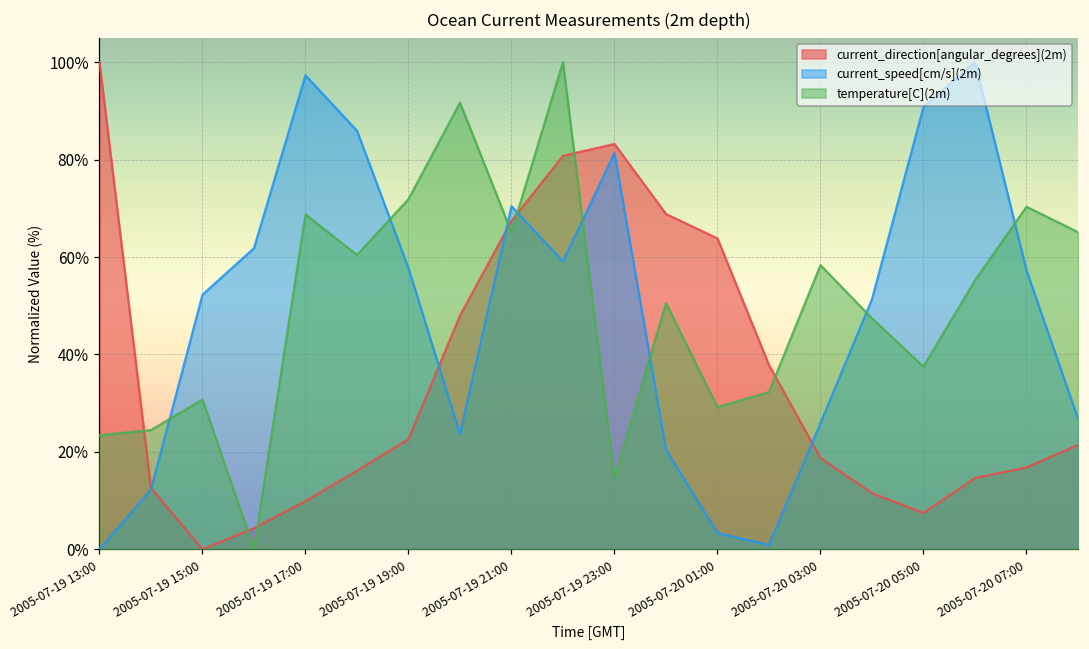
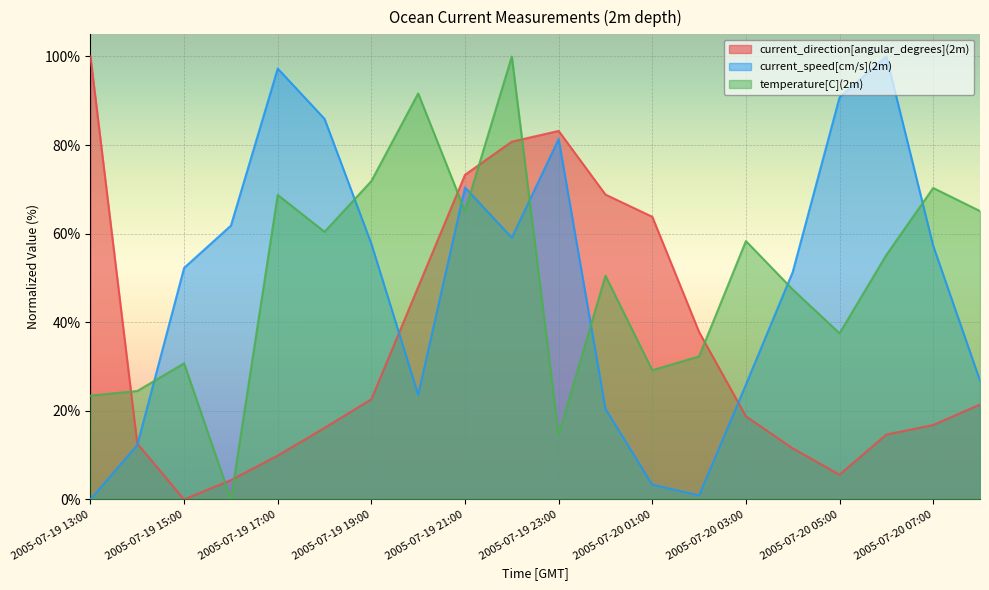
  {
    "current_direction[angular_degrees](2m)": {
      "2005-07-19 13:00": "100%",
      "2005-07-19 15:00": "0%",
      "2005-07-19 17:00": "10%",
      "2005-07-19 19:00": "23%",
-     "2005-07-19 21:00": "67%",
+     "2005-07-19 21:00": "73%",
      "2005-07-19 23:00": "83%",
      "2005-07-20 01:00": "64%",
      "2005-07-20 03:00": "19%",
-     "2005-07-20 05:00": "7%",
+     "2005-07-20 05:00": "6%",
      "2005-07-20 07:00": "17%"
    },
    "current_speed[cm/s](2m)": {
      "2005-07-19 13:00": "0%",
      "2005-07-19 15:00": "52%",
      "2005-07-19 17:00": "97%",
      "2005-07-19 19:00": "58%",
      "2005-07-19 21:00": "70%",
      "2005-07-19 23:00": "81%",
      "2005-07-20 01:00": "3%",
      "2005-07-20 03:00": "26%",
      "2005-07-20 05:00": "91%",
      "2005-07-20 07:00": "57%"
    },
    "temperature[C](2m)": {
      "2005-07-19 13:00": "23%",
      "2005-07-19 15:00": "31%",
      "2005-07-19 17:00": "69%",
      "2005-07-19 19:00": "72%",
      "2005-07-19 21:00": "65%",
      "2005-07-19 23:00": "15%",
      "2005-07-20 01:00": "29%",
      "2005-07-20 03:00": "58%",
      "2005-07-20 05:00": "37%",
      "2005-07-20 07:00": "70%"
    }
  }
